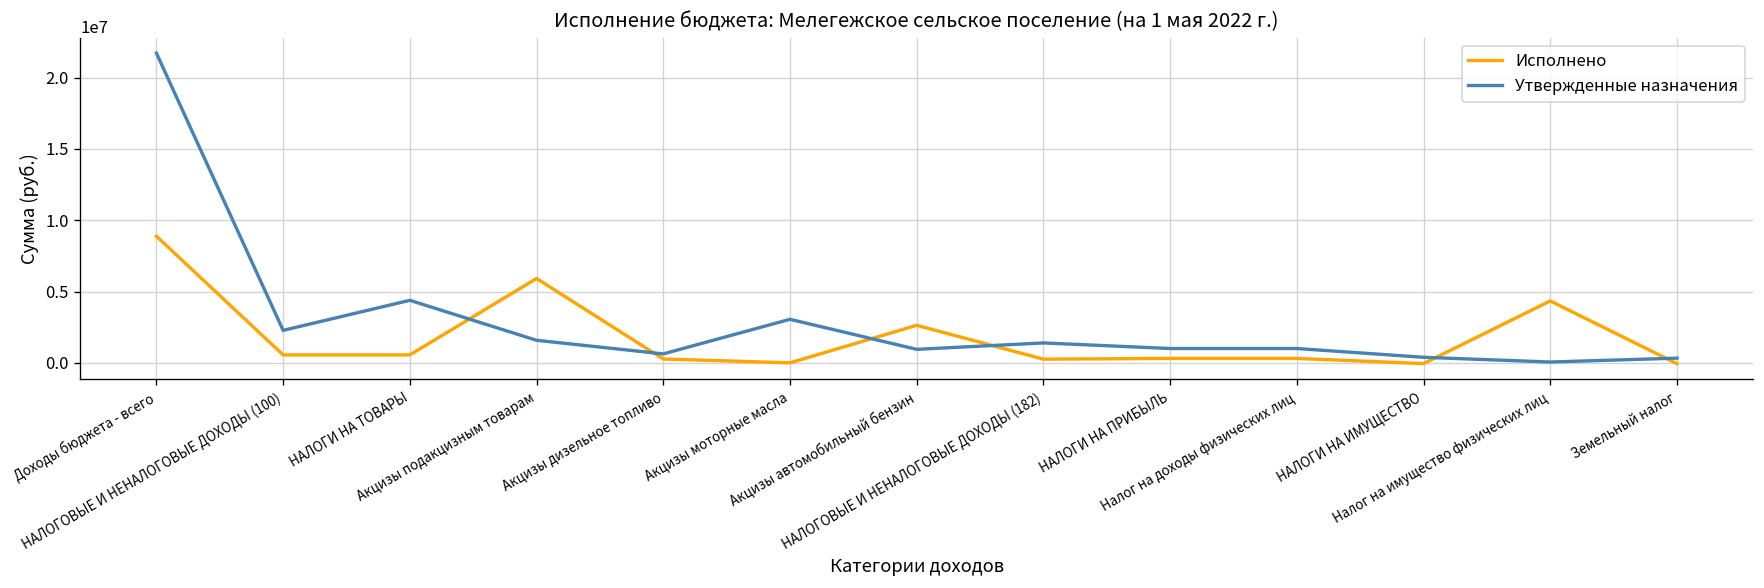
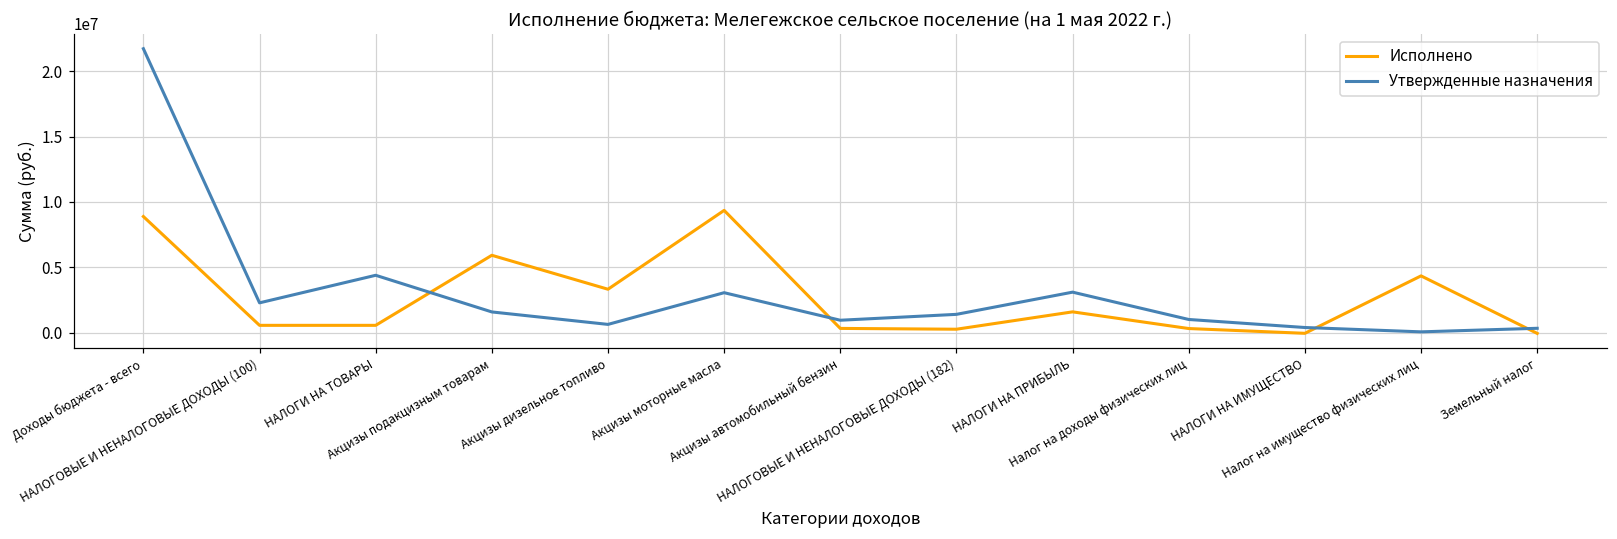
  {
    "Исполнено": {
      "Доходы бюджета - всего": 8900000,
      "НАЛОГОВЫЕ И НЕНАЛОГОВЫЕ ДОХОДЫ (100)": 600000,
      "НАЛОГИ НА ТОВАРЫ": 600000,
      "Акцизы подакцизным товарам": 5900000,
-     "Акцизы дизельное топливо": 300000,
-     "Акцизы моторные масла": 0,
-     "Акцизы автомобильный бензин": 2600000,
+     "Акцизы дизельное топливо": 3300000,
+     "Акцизы моторные масла": 9400000,
+     "Акцизы автомобильный бензин": 300000,
      "НАЛОГОВЫЕ И НЕНАЛОГОВЫЕ ДОХОДЫ (182)": 300000,
-     "НАЛОГИ НА ПРИБЫЛЬ": 300000,
+     "НАЛОГИ НА ПРИБЫЛЬ": 1600000,
      "Налог на доходы физических лиц": 300000,
      "НАЛОГИ НА ИМУЩЕСТВО": -100000,
      "Налог на имущество физических лиц": 4300000,
      "Земельный налог": -100000
    },
    "Утвержденные назначения": {
      "Доходы бюджета - всего": 21700000,
      "НАЛОГОВЫЕ И НЕНАЛОГОВЫЕ ДОХОДЫ (100)": 2300000,
      "НАЛОГИ НА ТОВАРЫ": 4400000,
      "Акцизы подакцизным товарам": 1600000,
      "Акцизы дизельное топливо": 600000,
      "Акцизы моторные масла": 3100000,
      "Акцизы автомобильный бензин": 900000,
      "НАЛОГОВЫЕ И НЕНАЛОГОВЫЕ ДОХОДЫ (182)": 1400000,
-     "НАЛОГИ НА ПРИБЫЛЬ": 1000000,
+     "НАЛОГИ НА ПРИБЫЛЬ": 3100000,
      "Налог на доходы физических лиц": 1000000,
      "НАЛОГИ НА ИМУЩЕСТВО": 400000,
      "Налог на имущество физических лиц": 100000,
      "Земельный налог": 300000
    }
  }
